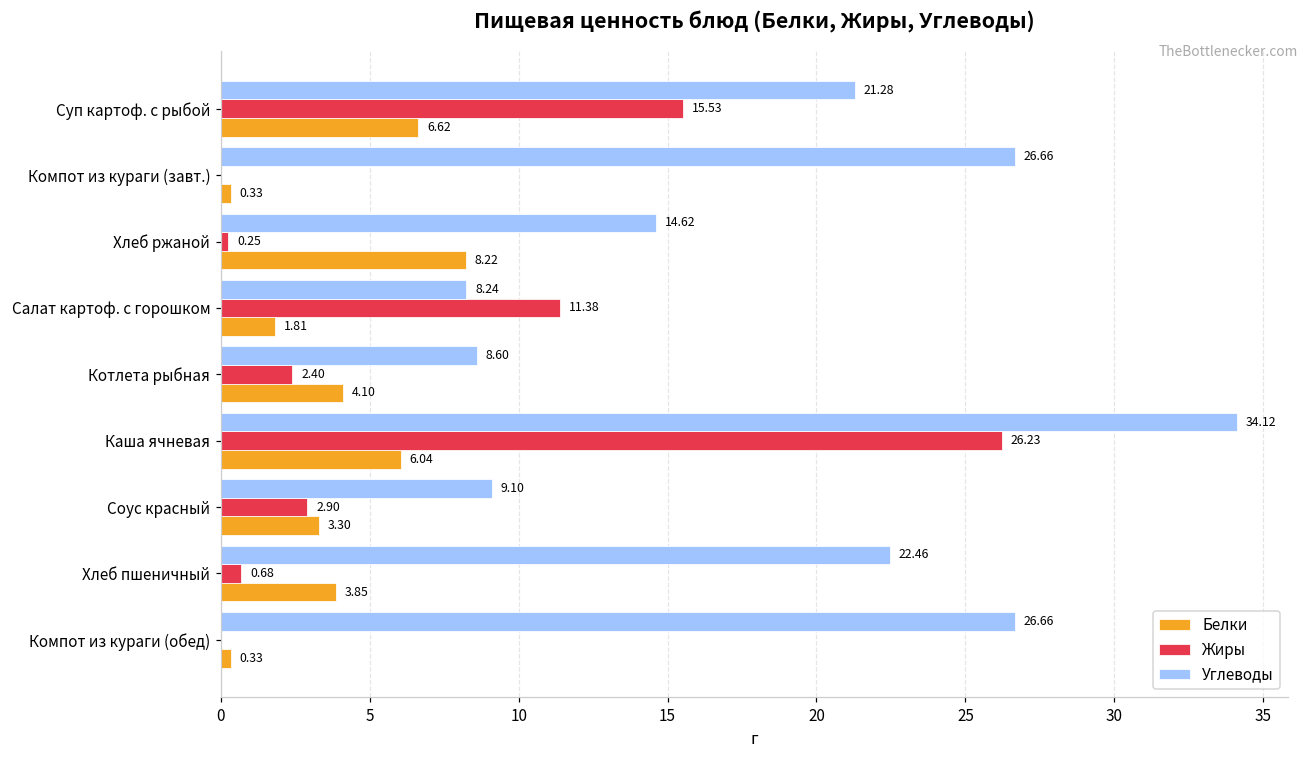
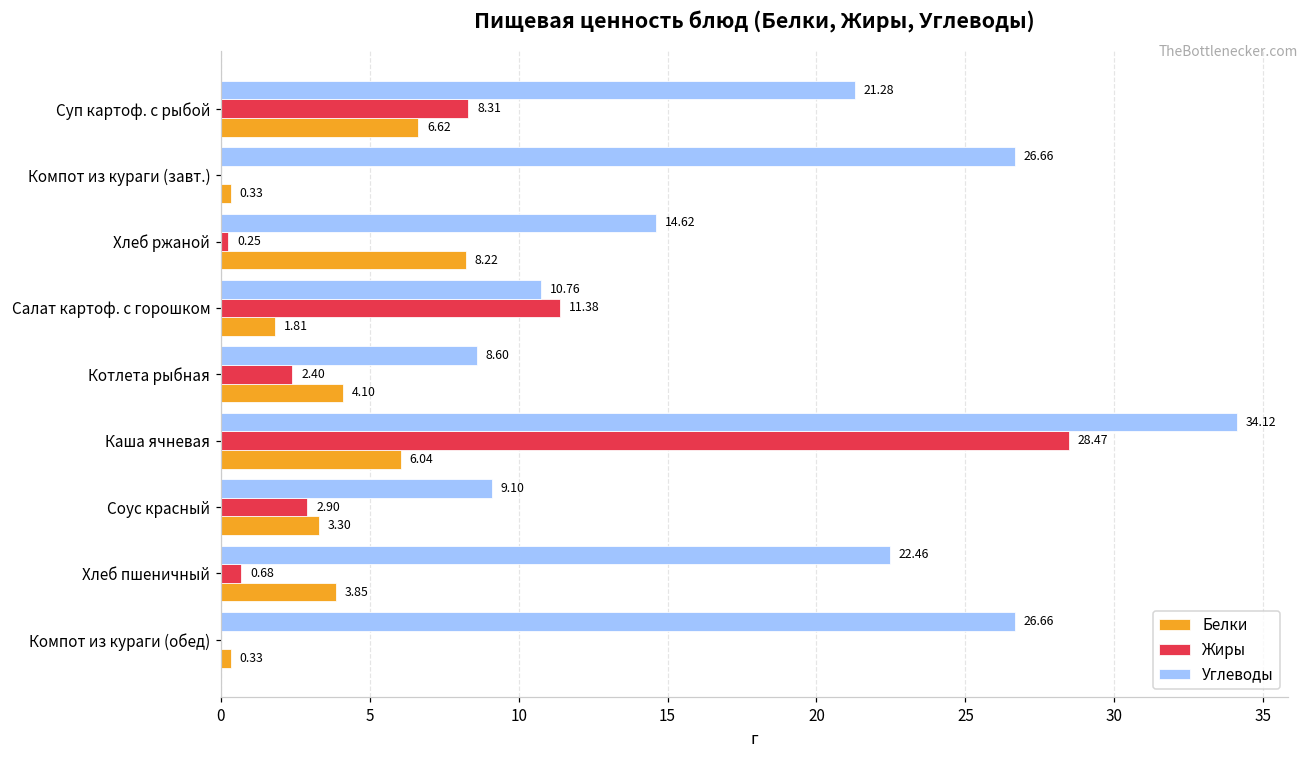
  {
    "Белки": {
      "Суп картоф. с рыбой": 6.62,
      "Компот из кураги (завт.)": 0.33,
      "Хлеб ржаной": 8.22,
      "Салат картоф. с горошком": 1.81,
      "Котлета рыбная": 4.10,
      "Каша ячневая": 6.04,
      "Соус красный": 3.30,
      "Хлеб пшеничный": 3.85,
      "Компот из кураги (обед)": 0.33
    },
    "Жиры": {
-     "Суп картоф. с рыбой": 15.53,
+     "Суп картоф. с рыбой": 8.31,
      "Хлеб ржаной": 0.25,
      "Салат картоф. с горошком": 11.38,
      "Котлета рыбная": 2.40,
-     "Каша ячневая": 26.23,
+     "Каша ячневая": 28.47,
      "Соус красный": 2.90,
      "Хлеб пшеничный": 0.68
    },
    "Углеводы": {
      "Суп картоф. с рыбой": 21.28,
      "Компот из кураги (завт.)": 26.66,
      "Хлеб ржаной": 14.62,
-     "Салат картоф. с горошком": 8.24,
+     "Салат картоф. с горошком": 10.76,
      "Котлета рыбная": 8.60,
      "Каша ячневая": 34.12,
      "Соус красный": 9.10,
      "Хлеб пшеничный": 22.46,
      "Компот из кураги (обед)": 26.66
    }
  }
